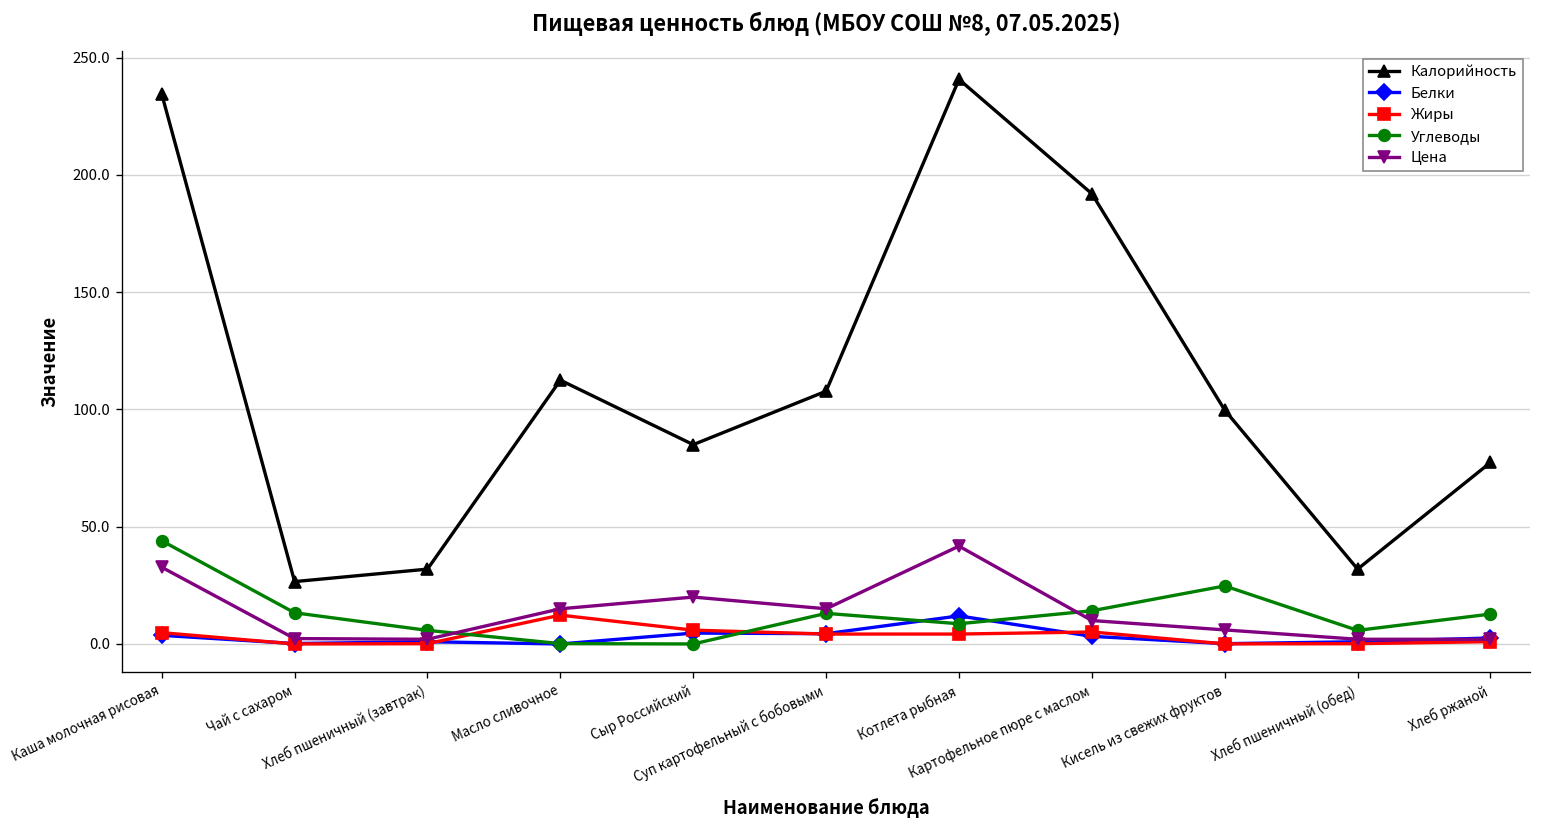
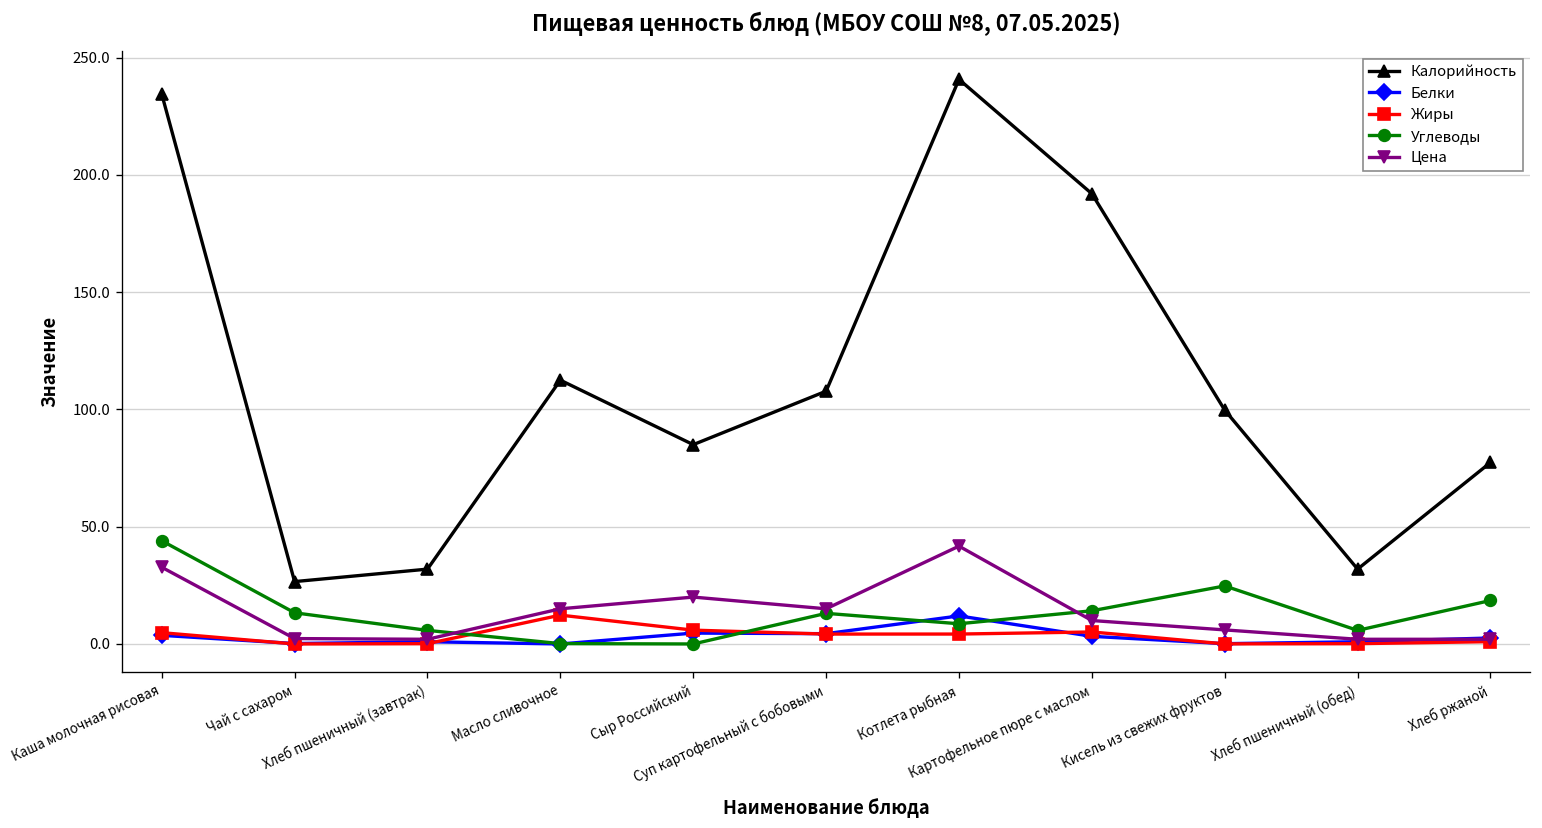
  {
    "Калорийность": {
      "Каша молочная рисовая": 235,
      "Чай с сахаром": 27,
      "Хлеб пшеничный (завтрак)": 32,
      "Масло сливочное": 113,
      "Сыр Российский": 85,
      "Суп картофельный с бобовыми": 108,
      "Котлета рыбная": 241,
      "Картофельное пюре с маслом": 192,
      "Кисель из свежих фруктов": 100,
      "Хлеб пшеничный (обед)": 32,
      "Хлеб ржаной": 77
    },
    "Белки": {
      "Котлета рыбная": 12,
      "Картофельное пюре с маслом": 3
    },
    "Жиры": {
      "Масло сливочное": 12,
      "Котлета рыбная": 4,
      "Картофельное пюре с маслом": 5
    },
    "Углеводы": {
      "Каша молочная рисовая": 44,
      "Чай с сахаром": 13,
      "Хлеб пшеничный (завтрак)": 6,
      "Сыр Российский": 0,
      "Суп картофельный с бобовыми": 13,
      "Котлета рыбная": 9,
      "Картофельное пюре с маслом": 14,
      "Кисель из свежих фруктов": 25,
      "Хлеб пшеничный (обед)": 6,
-     "Хлеб ржаной": 13
+     "Хлеб ржаной": 19
    },
    "Цена": {
      "Каша молочная рисовая": 33,
      "Чай с сахаром": 2,
      "Масло сливочное": 15,
      "Сыр Российский": 20,
      "Суп картофельный с бобовыми": 15,
      "Котлета рыбная": 42,
      "Картофельное пюре с маслом": 10,
      "Кисель из свежих фруктов": 6
    }
  }
